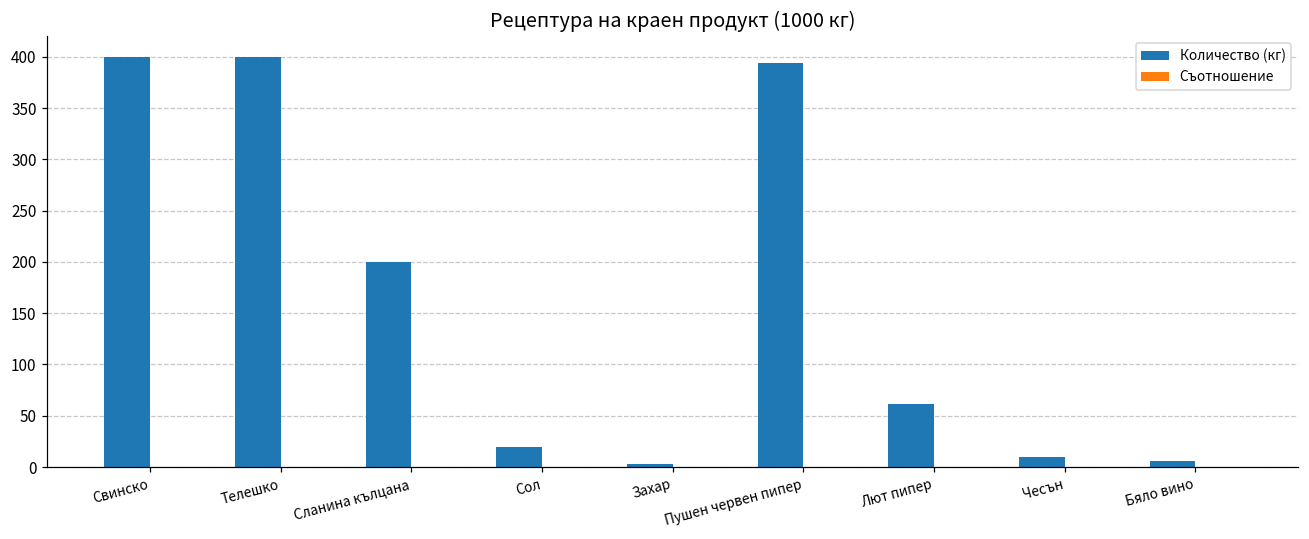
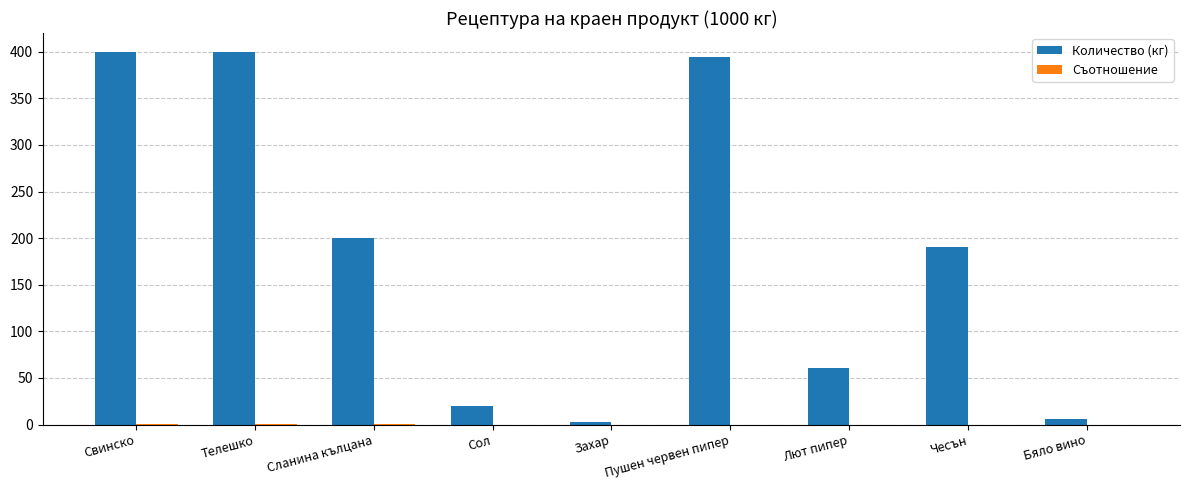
  {
    "Количество (кг)": {
      "Свинско": 400,
      "Телешко": 400,
      "Сланина кълцана": 200,
      "Сол": 20,
      "Захар": 0,
      "Пушен червен пипер": 390,
      "Лют пипер": 60,
-     "Чесън": 10,
+     "Чесън": 190,
      "Бяло вино": 10
    }
  }
